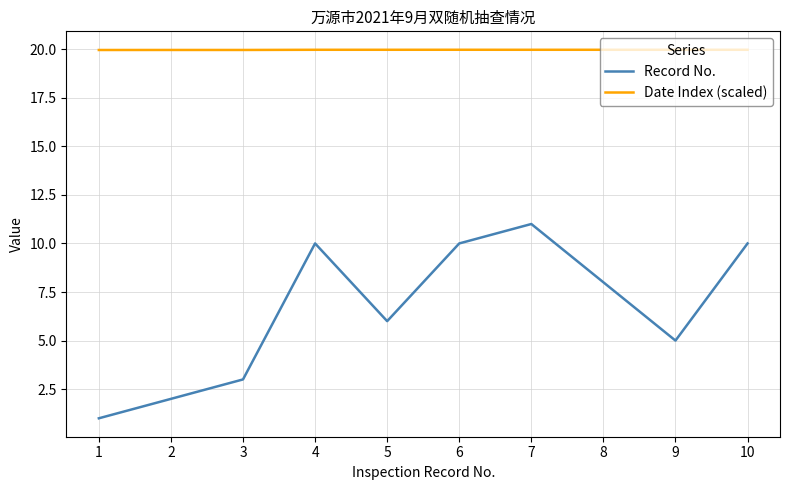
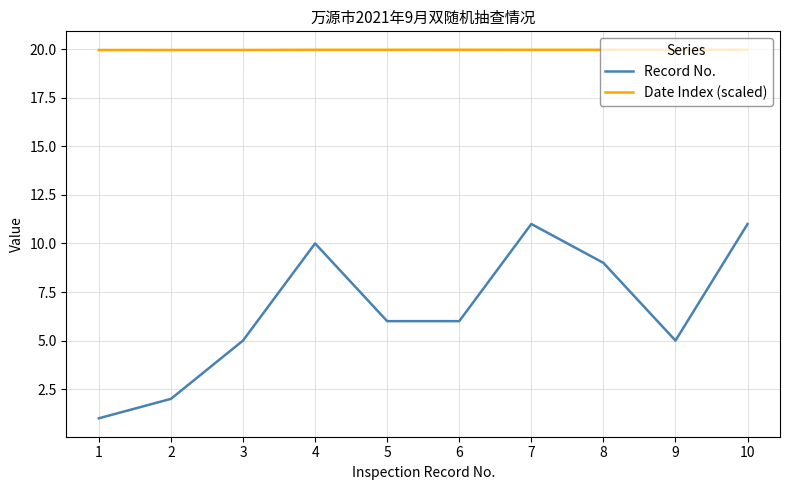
  {
    "Record No.": {
      "1": 1,
      "2": 2,
-     "3": 3,
+     "3": 5,
      "4": 10,
      "5": 6,
-     "6": 10,
+     "6": 6,
      "7": 11,
-     "8": 8,
+     "8": 9,
      "9": 5,
-     "10": 10
+     "10": 11
    },
    "Date Index (scaled)": {
      "1": 20,
      "2": 20,
      "3": 20,
      "4": 20,
      "5": 20,
      "6": 20,
      "7": 20
    }
  }
